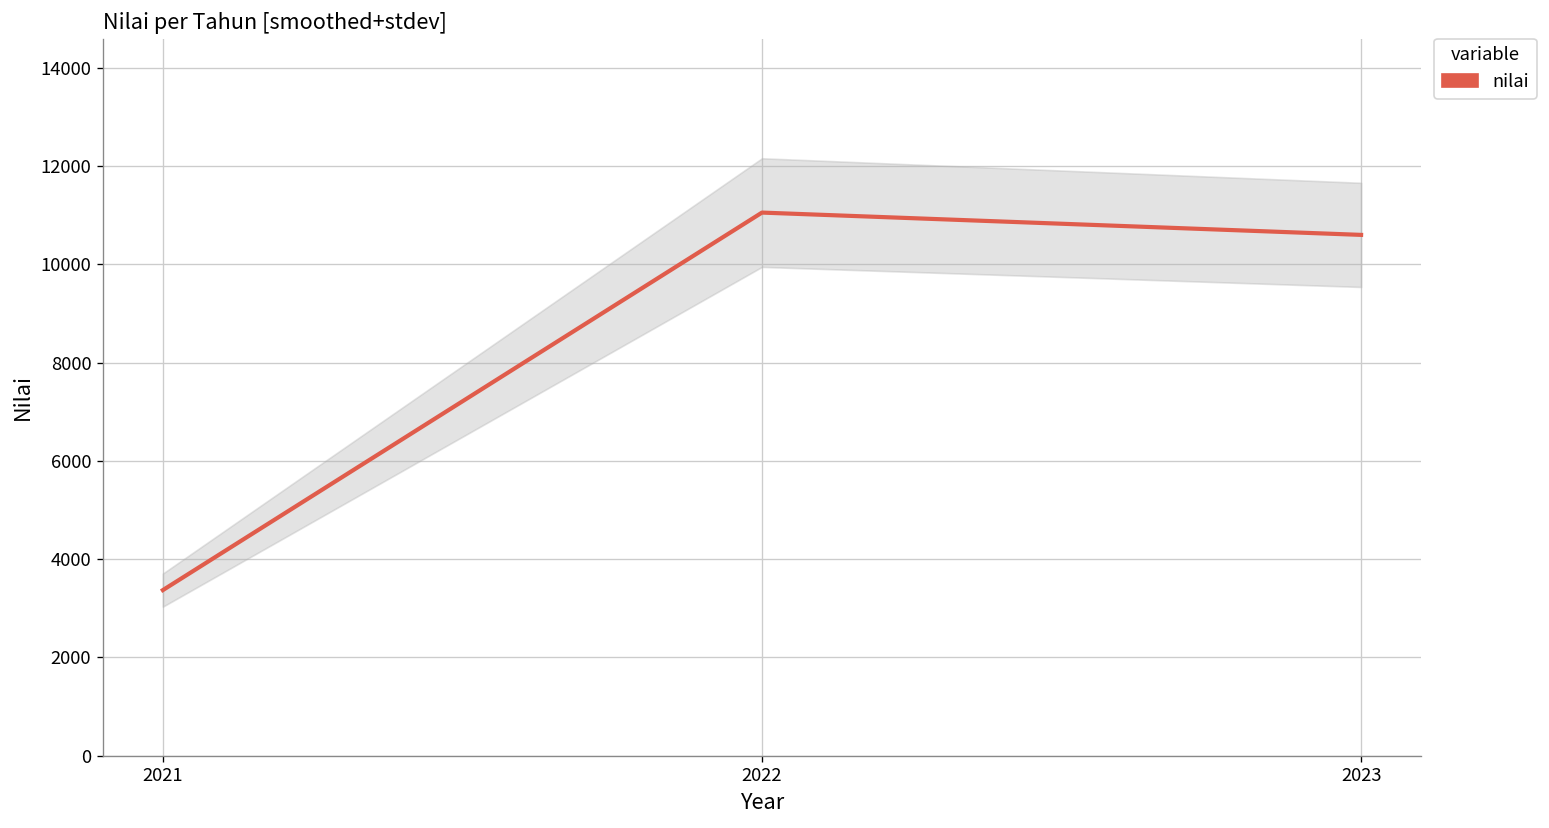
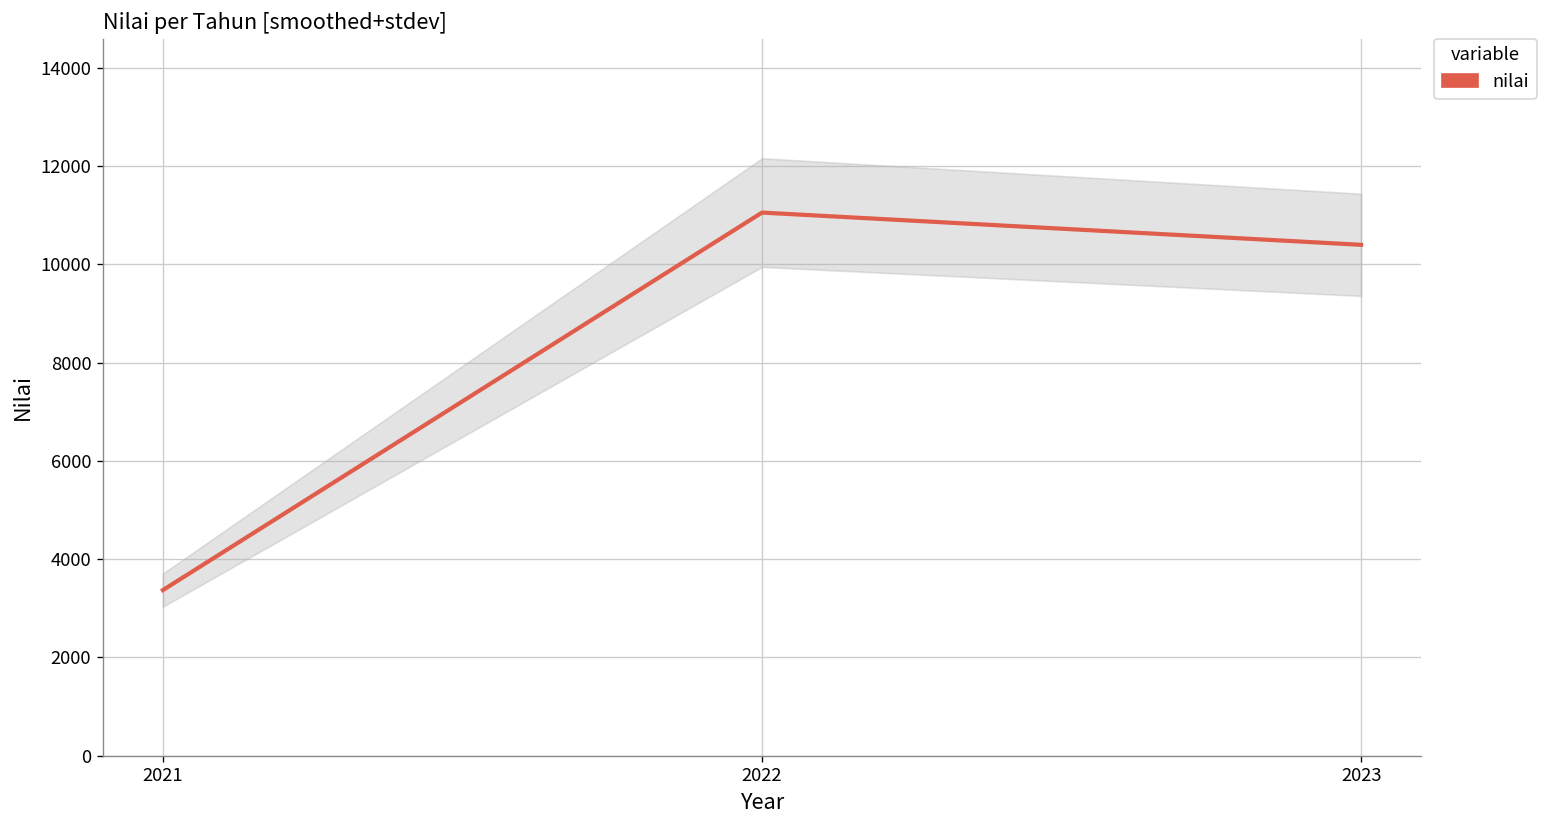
  {
    "nilai": {
      "2021": 3400,
      "2022": 11100,
-     "2023": 10600
+     "2023": 10400
    }
  }
